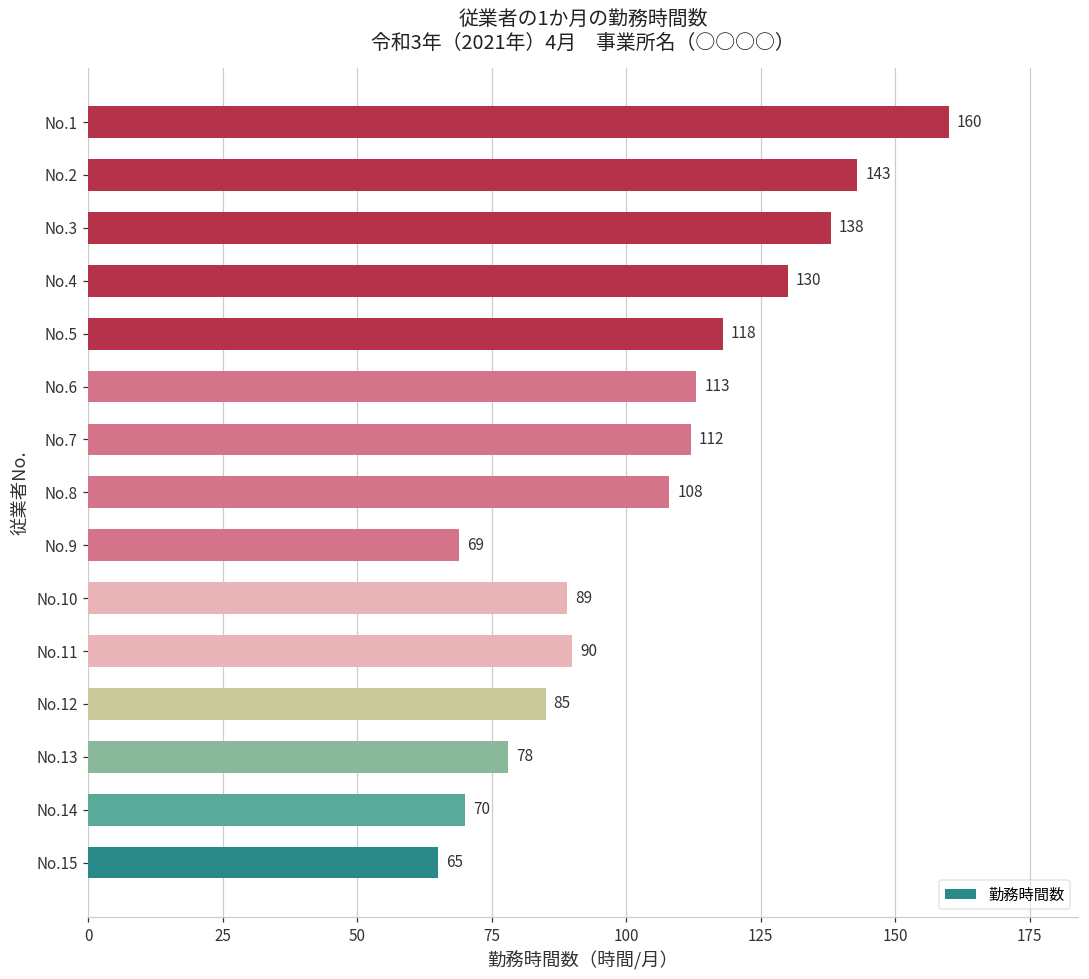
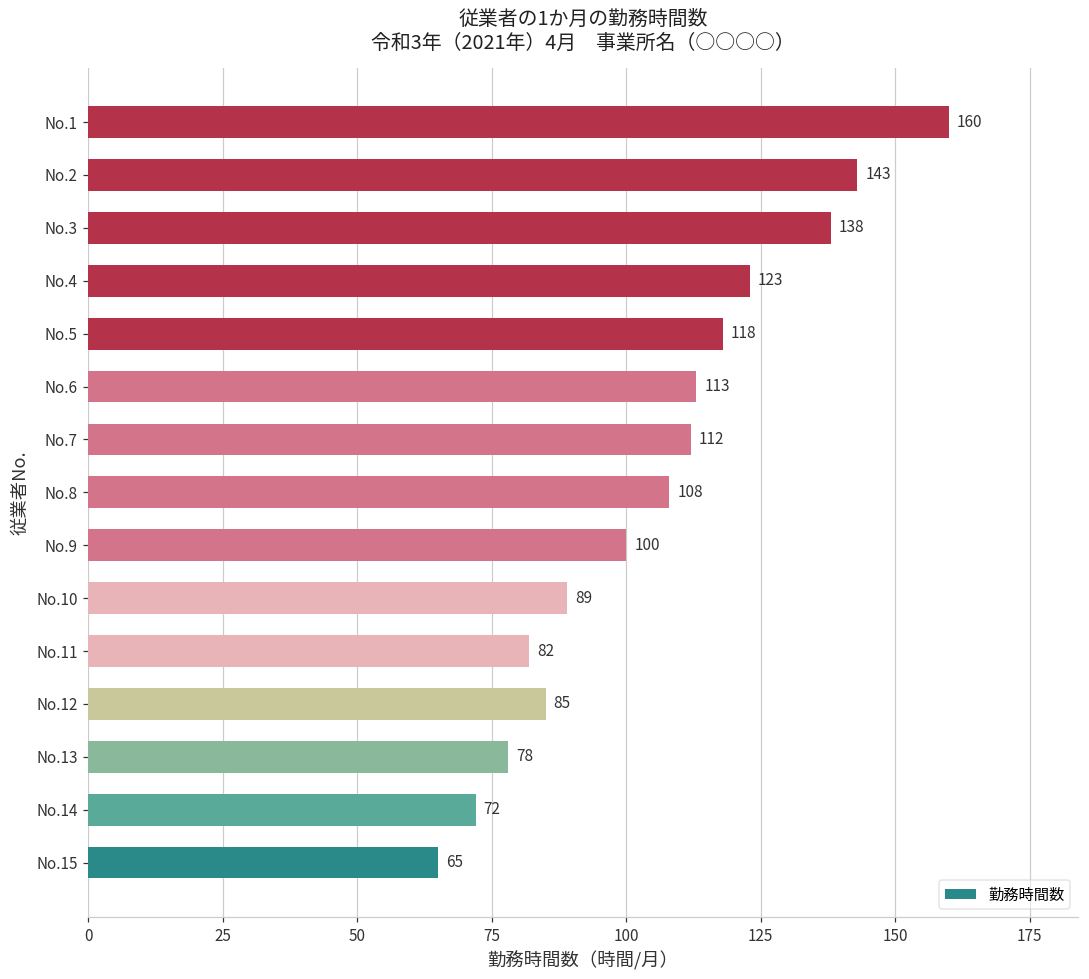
  {
    "No.1": 160,
    "No.2": 143,
    "No.3": 138,
-   "No.4": 130,
+   "No.4": 123,
    "No.5": 118,
    "No.6": 113,
    "No.7": 112,
    "No.8": 108,
-   "No.9": 69,
+   "No.9": 100,
    "No.10": 89,
-   "No.11": 90,
+   "No.11": 82,
    "No.12": 85,
    "No.13": 78,
-   "No.14": 70,
+   "No.14": 72,
    "No.15": 65
  }
